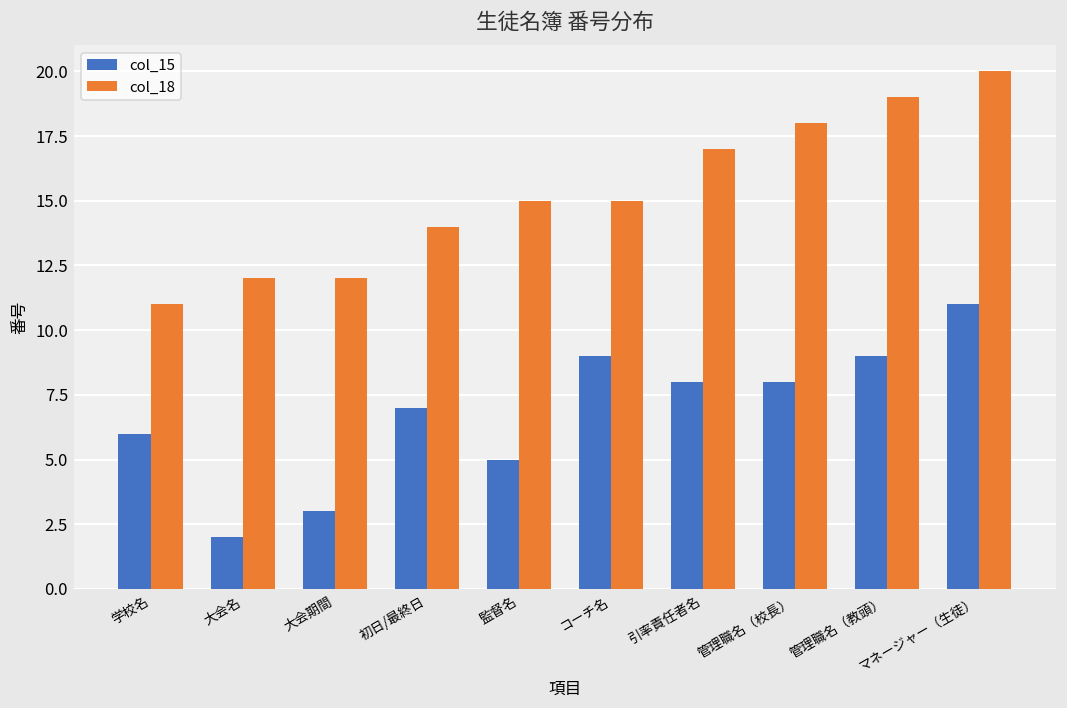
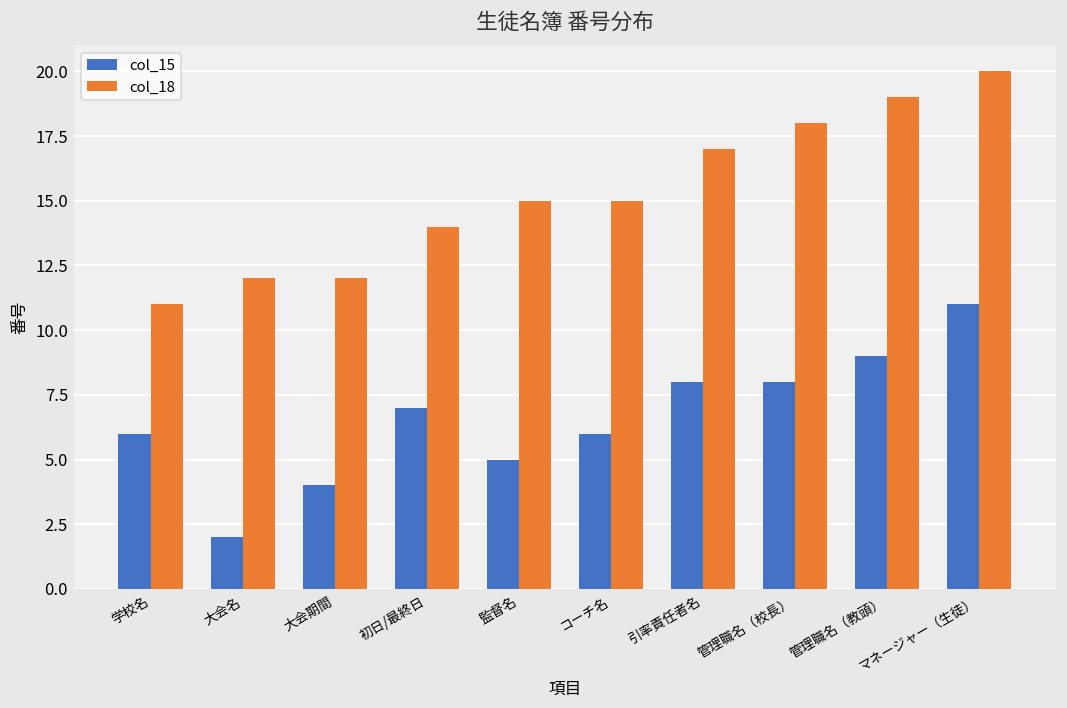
  {
    "col_15": {
      "学校名": 6,
      "大会名": 2,
-     "大会期間": 3,
+     "大会期間": 4,
      "初日/最終日": 7,
      "監督名": 5,
-     "コーチ名": 9,
+     "コーチ名": 6,
      "引率責任者名": 8,
      "管理職名（校長）": 8,
      "管理職名（教頭）": 9,
      "マネージャー（生徒）": 11
    },
    "col_18": {
      "学校名": 11,
      "大会名": 12,
      "大会期間": 12,
      "初日/最終日": 14,
      "監督名": 15,
      "コーチ名": 15,
      "引率責任者名": 17,
      "管理職名（校長）": 18,
      "管理職名（教頭）": 19,
      "マネージャー（生徒）": 20
    }
  }
